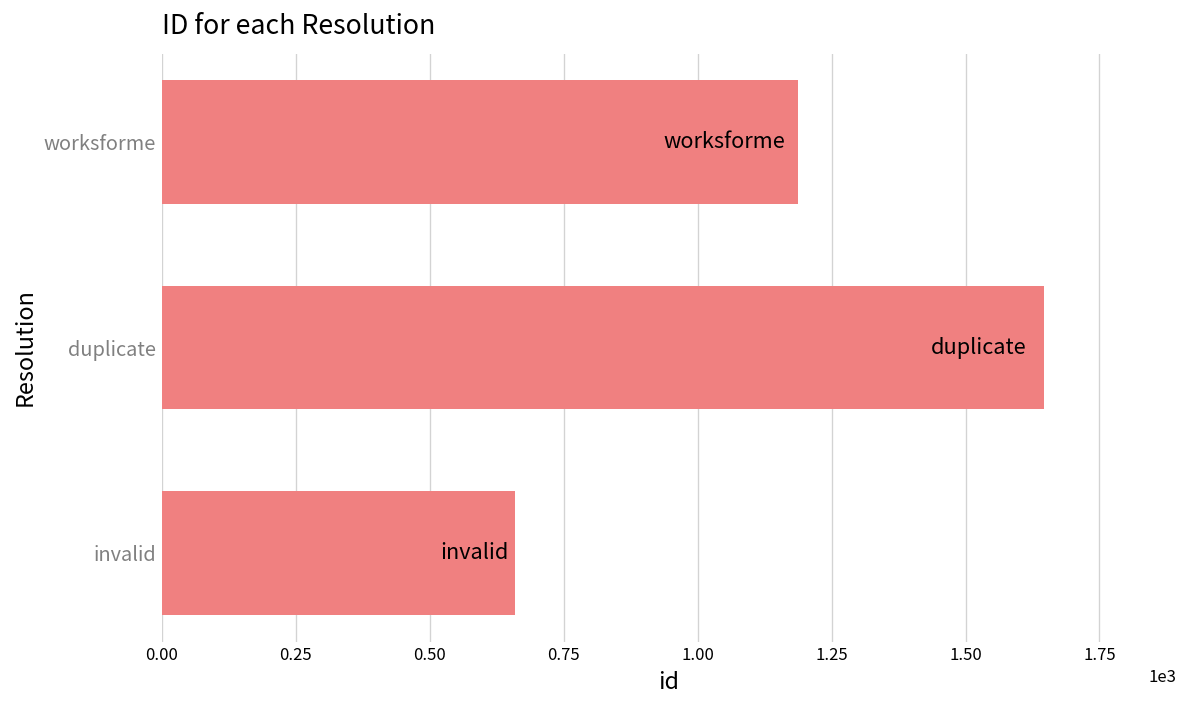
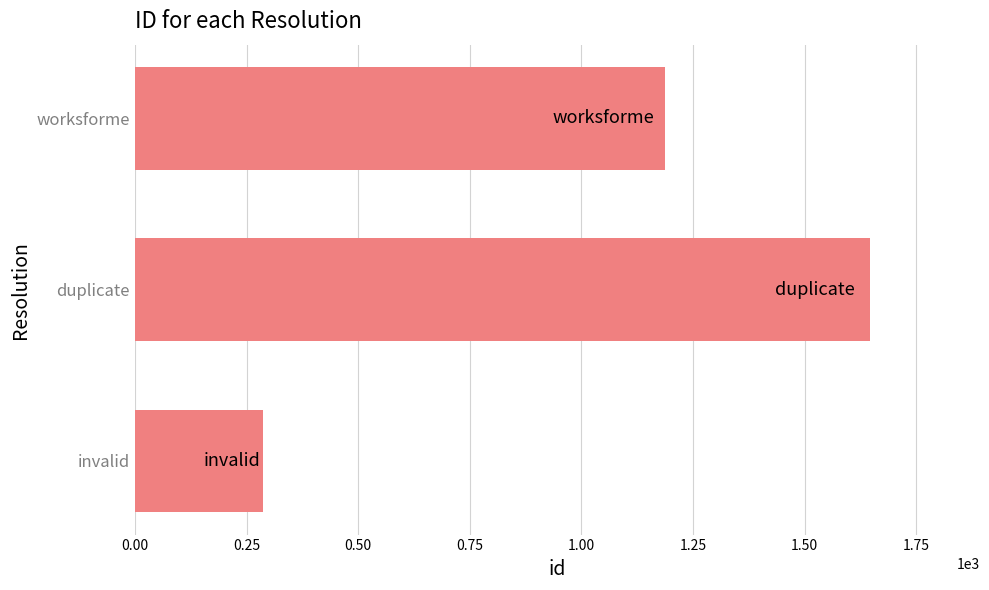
  {
    "worksforme": 1190,
    "duplicate": 1650,
-   "invalid": 660
+   "invalid": 290
  }
